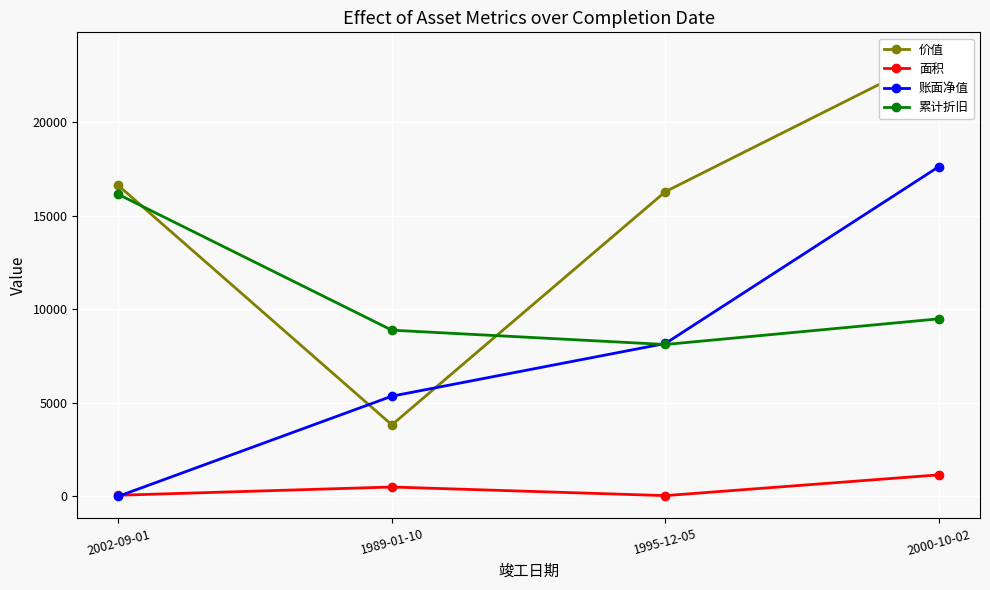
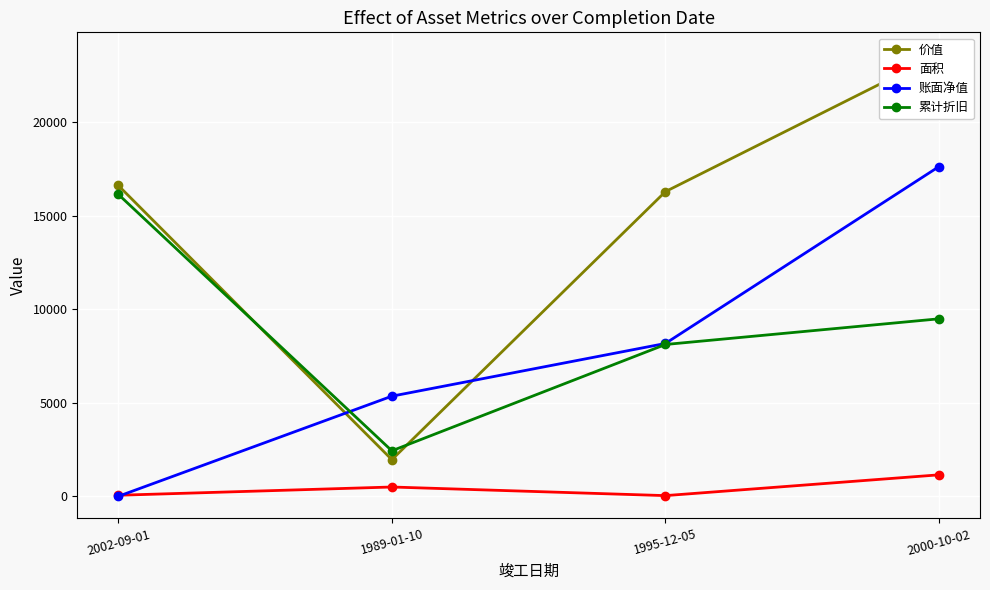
  {
    "价值": {
      "2002-09-01": 16600,
-     "1989-01-10": 3800,
+     "1989-01-10": 2000,
      "1995-12-05": 16300
    },
    "面积": {
      "1989-01-10": 500,
      "1995-12-05": 0,
      "2000-10-02": 1100
    },
    "账面净值": {
      "1989-01-10": 5400,
      "2000-10-02": 17600
    },
    "累计折旧": {
      "2002-09-01": 16100,
-     "1989-01-10": 8900,
+     "1989-01-10": 2400,
      "2000-10-02": 9500
    }
  }
